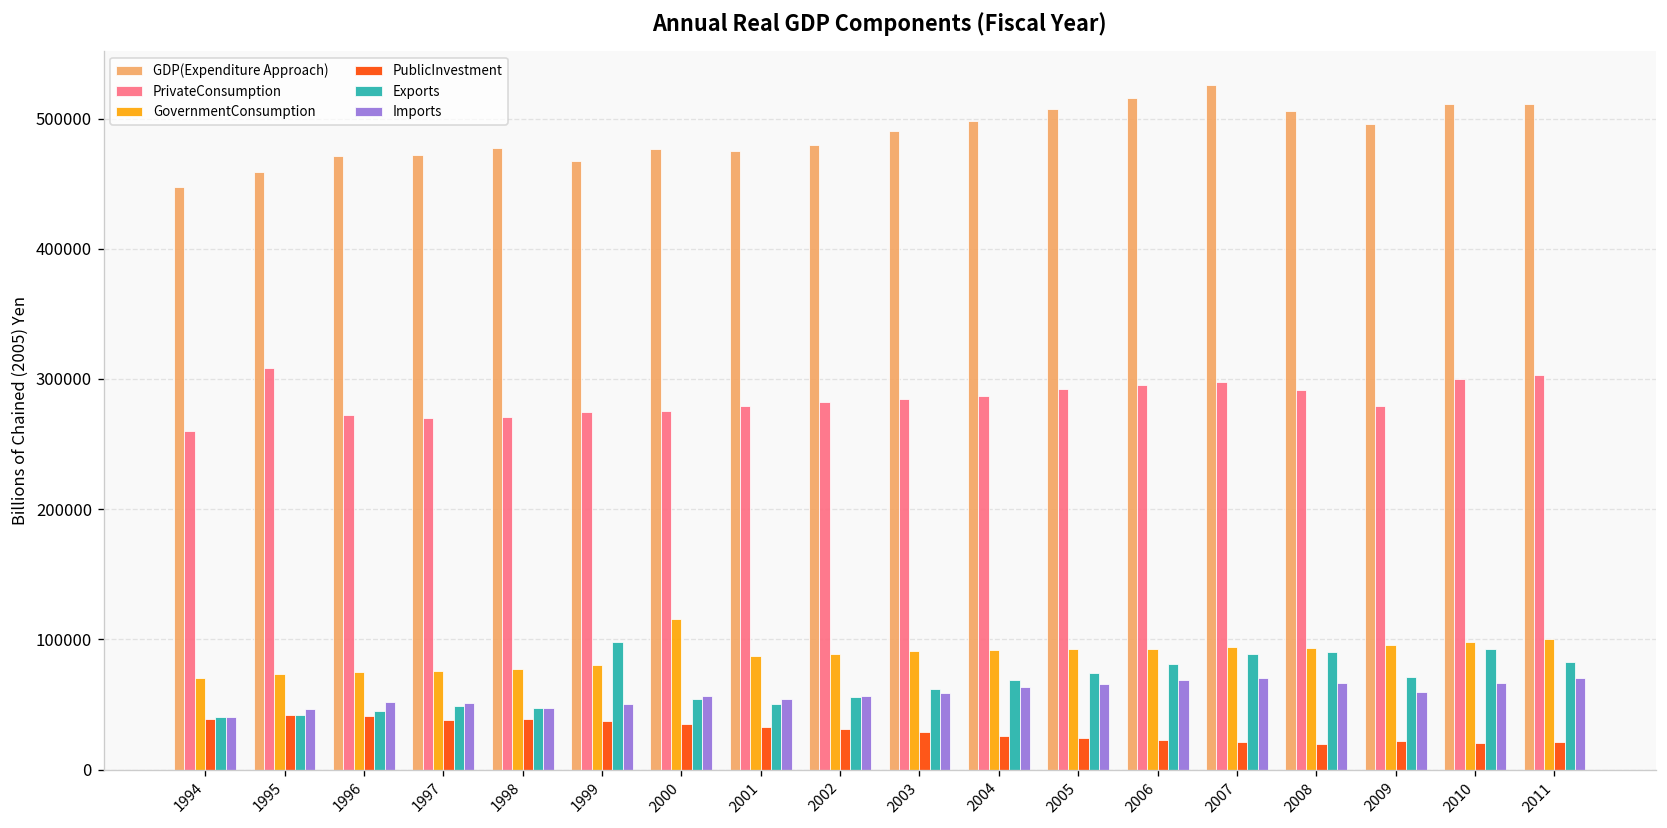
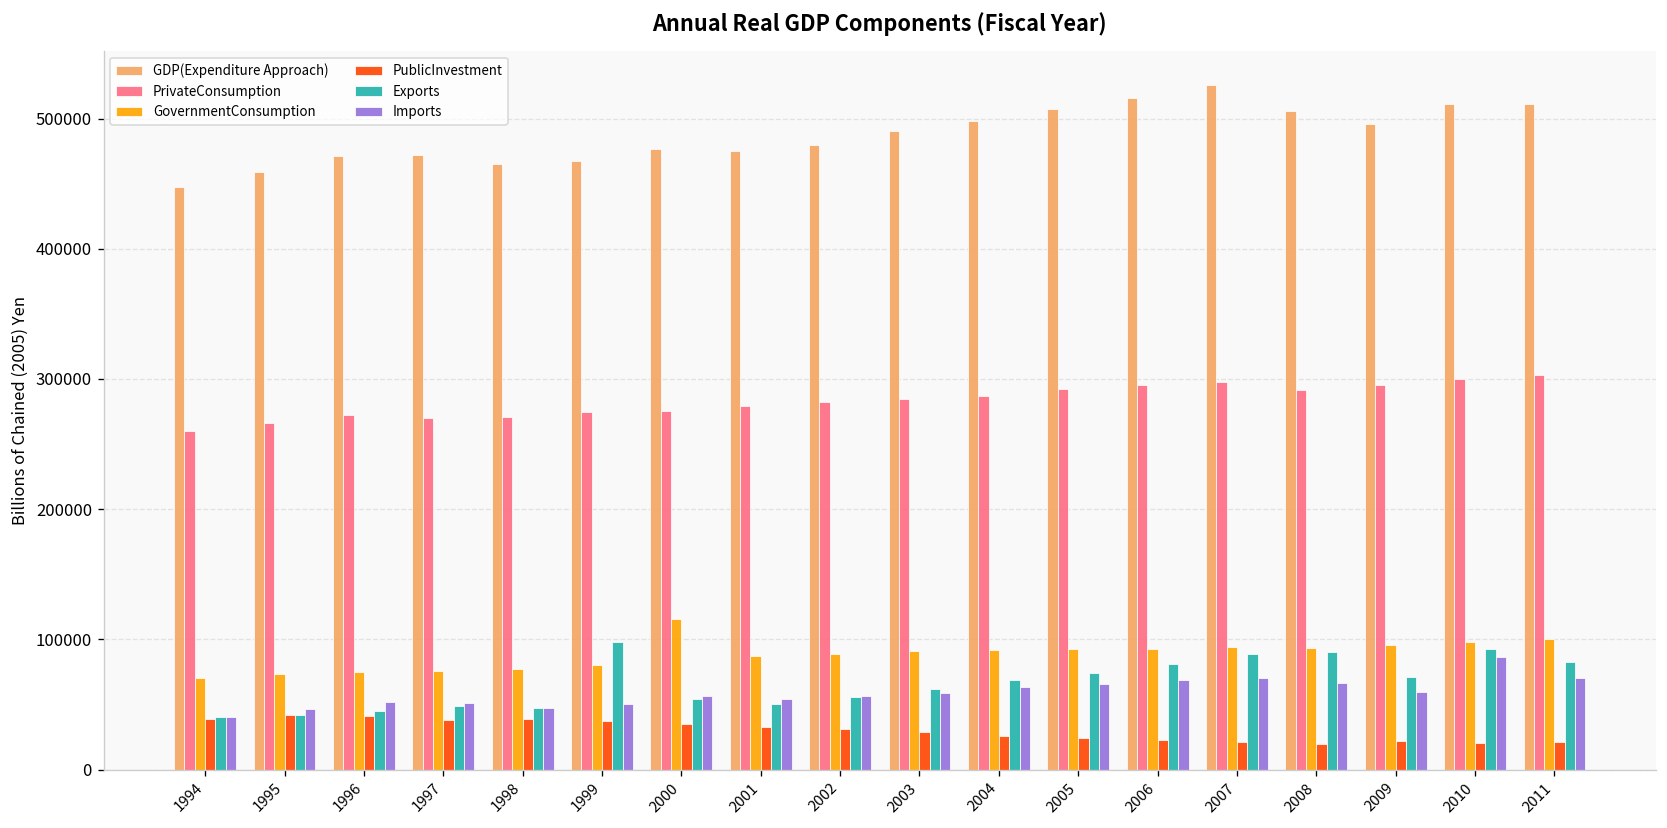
  {
    "GDP(Expenditure Approach)": {
      "1994": 447000,
      "1995": 459000,
      "1996": 471000,
      "1997": 472000,
-     "1998": 477000,
+     "1998": 465000,
      "1999": 467000,
      "2000": 477000,
      "2001": 475000,
      "2002": 480000,
      "2003": 491000,
      "2004": 498000,
      "2005": 507000,
      "2006": 516000,
      "2007": 525000,
      "2008": 506000,
      "2009": 495000,
      "2010": 511000,
      "2011": 511000
    },
    "PrivateConsumption": {
      "1994": 260000,
-     "1995": 308000,
+     "1995": 266000,
      "1996": 272000,
      "1997": 270000,
      "1998": 271000,
      "1999": 274000,
      "2000": 275000,
      "2001": 279000,
      "2002": 283000,
      "2003": 285000,
      "2004": 287000,
      "2005": 293000,
      "2006": 295000,
      "2007": 297000,
      "2008": 291000,
-     "2009": 279000,
+     "2009": 295000,
      "2010": 300000,
      "2011": 303000
    },
    "GovernmentConsumption": {
      "1994": 71000,
      "1995": 74000,
      "1996": 75000,
      "1997": 76000,
      "1998": 77000,
      "1999": 80000,
      "2000": 115000,
      "2001": 87000,
      "2002": 89000,
      "2003": 91000,
      "2004": 92000,
      "2005": 92000,
      "2006": 93000,
      "2007": 94000,
      "2008": 93000,
      "2009": 96000,
      "2010": 98000,
      "2011": 100000
    },
    "PublicInvestment": {
      "1994": 39000,
      "1995": 42000,
      "1996": 41000,
      "1997": 38000,
      "1998": 39000,
      "1999": 37000,
      "2000": 35000,
      "2001": 33000,
      "2002": 31000,
      "2003": 29000,
      "2004": 26000,
      "2005": 24000,
      "2006": 22000,
      "2007": 21000,
      "2008": 20000,
      "2009": 22000,
      "2010": 21000,
      "2011": 21000
    },
    "Exports": {
      "1994": 40000,
      "1995": 42000,
      "1996": 45000,
      "1997": 49000,
      "1998": 47000,
      "1999": 98000,
      "2000": 54000,
      "2001": 50000,
      "2002": 56000,
      "2003": 62000,
      "2004": 68000,
      "2005": 74000,
      "2006": 81000,
      "2007": 88000,
      "2008": 90000,
      "2009": 71000,
      "2010": 93000,
      "2011": 82000
    },
    "Imports": {
      "1994": 41000,
      "1995": 46000,
      "1996": 52000,
      "1997": 51000,
      "1998": 47000,
      "1999": 51000,
      "2000": 56000,
      "2001": 54000,
      "2002": 57000,
      "2003": 58000,
      "2004": 63000,
      "2005": 66000,
      "2006": 68000,
      "2007": 70000,
      "2008": 67000,
      "2009": 60000,
-     "2010": 67000,
+     "2010": 87000,
      "2011": 70000
    }
  }
